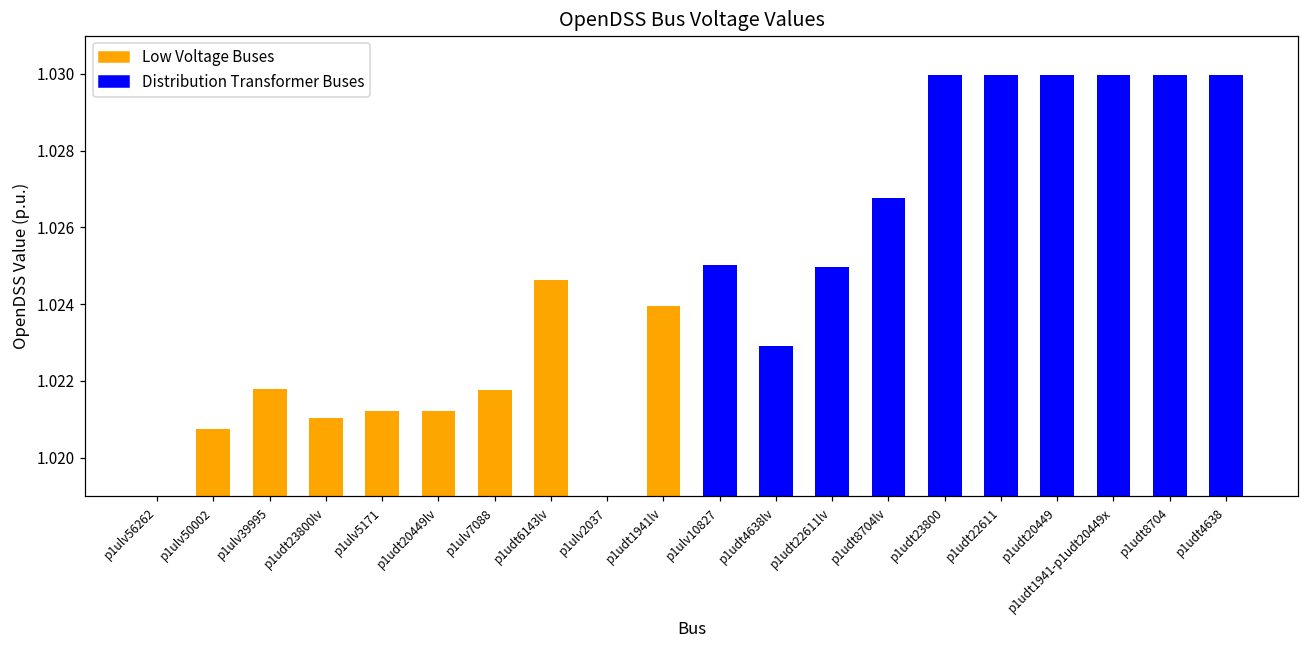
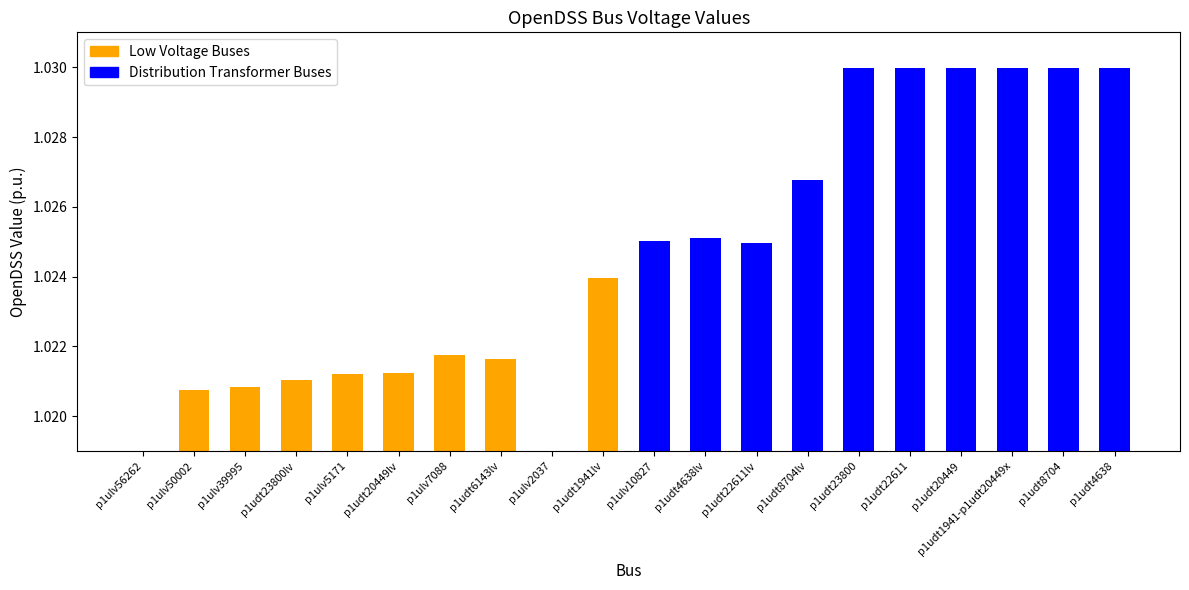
  {
    "p1ulv50002": 1.0207,
-   "p1ulv39995": 1.0218,
+   "p1ulv39995": 1.0208,
    "p1udt23800lv": 1.0210,
    "p1ulv5171": 1.0212,
    "p1udt20449lv": 1.0212,
    "p1ulv7088": 1.0218,
-   "p1udt6143lv": 1.0246,
+   "p1udt6143lv": 1.0216,
    "p1udt1941lv": 1.0239,
    "p1ulv10827": 1.0250,
-   "p1udt4638lv": 1.0229,
+   "p1udt4638lv": 1.0251,
    "p1udt22611lv": 1.0250,
    "p1udt8704lv": 1.0268,
    "p1udt23800": 1.0300,
    "p1udt22611": 1.0300,
    "p1udt20449": 1.0300,
    "p1udt1941-p1udt20449x": 1.0300,
    "p1udt8704": 1.0300,
    "p1udt4638": 1.0300
  }
